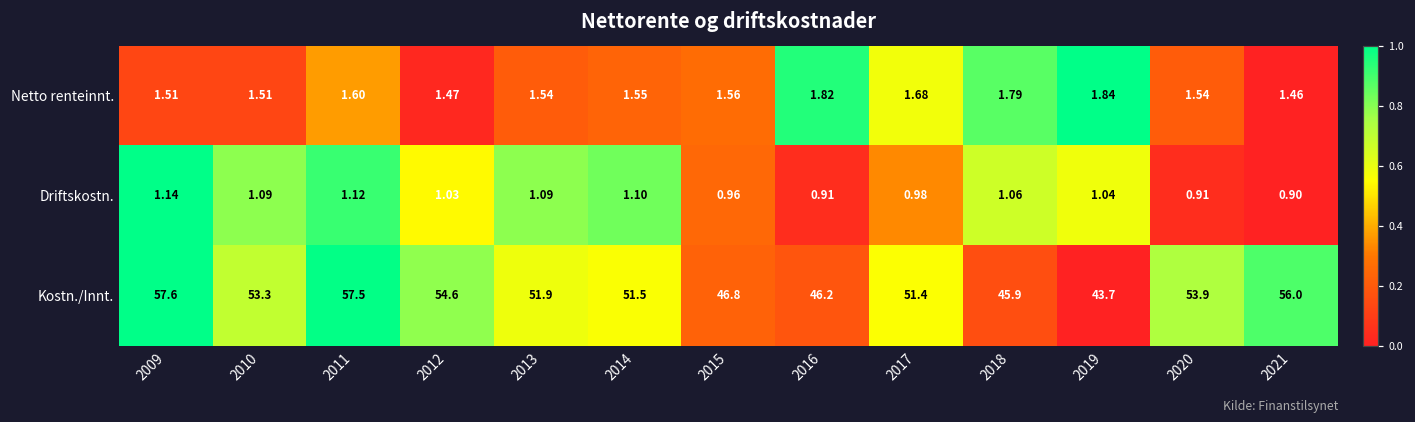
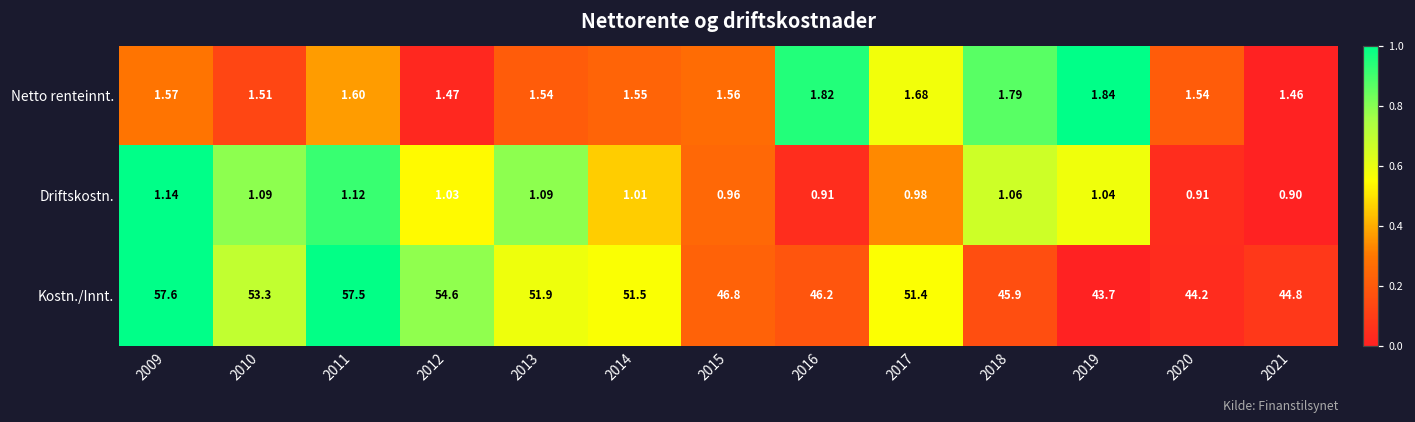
  {
    "Netto renteinnt.": {
-     "2009": 1.51,
+     "2009": 1.57,
      "2010": 1.51,
      "2011": 1.60,
      "2012": 1.47,
      "2013": 1.54,
      "2014": 1.55,
      "2015": 1.56,
      "2016": 1.82,
      "2017": 1.68,
      "2018": 1.79,
      "2019": 1.84,
      "2020": 1.54,
      "2021": 1.46
    },
    "Driftskostn.": {
      "2009": 1.14,
      "2010": 1.09,
      "2011": 1.12,
      "2012": 1.03,
      "2013": 1.09,
-     "2014": 1.10,
+     "2014": 1.01,
      "2015": 0.96,
      "2016": 0.91,
      "2017": 0.98,
      "2018": 1.06,
      "2019": 1.04,
      "2020": 0.91,
      "2021": 0.90
    },
    "Kostn./Innt.": {
      "2009": 57.6,
      "2010": 53.3,
      "2011": 57.5,
      "2012": 54.6,
      "2013": 51.9,
      "2014": 51.5,
      "2015": 46.8,
      "2016": 46.2,
      "2017": 51.4,
      "2018": 45.9,
      "2019": 43.7,
-     "2020": 53.9,
-     "2021": 56.0
+     "2020": 44.2,
+     "2021": 44.8
    }
  }
